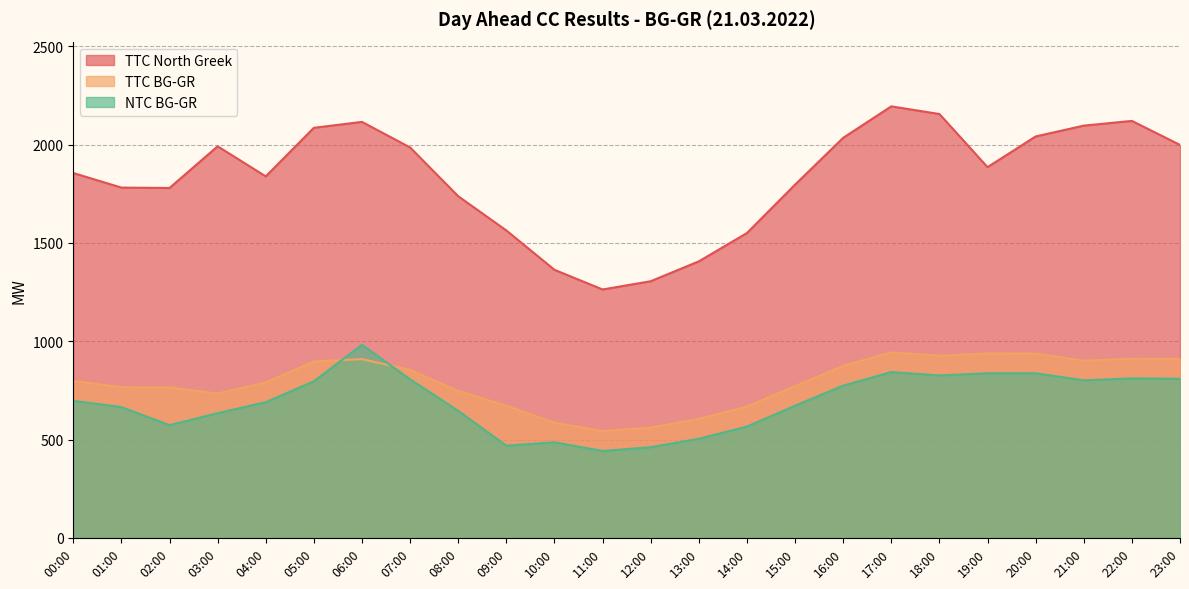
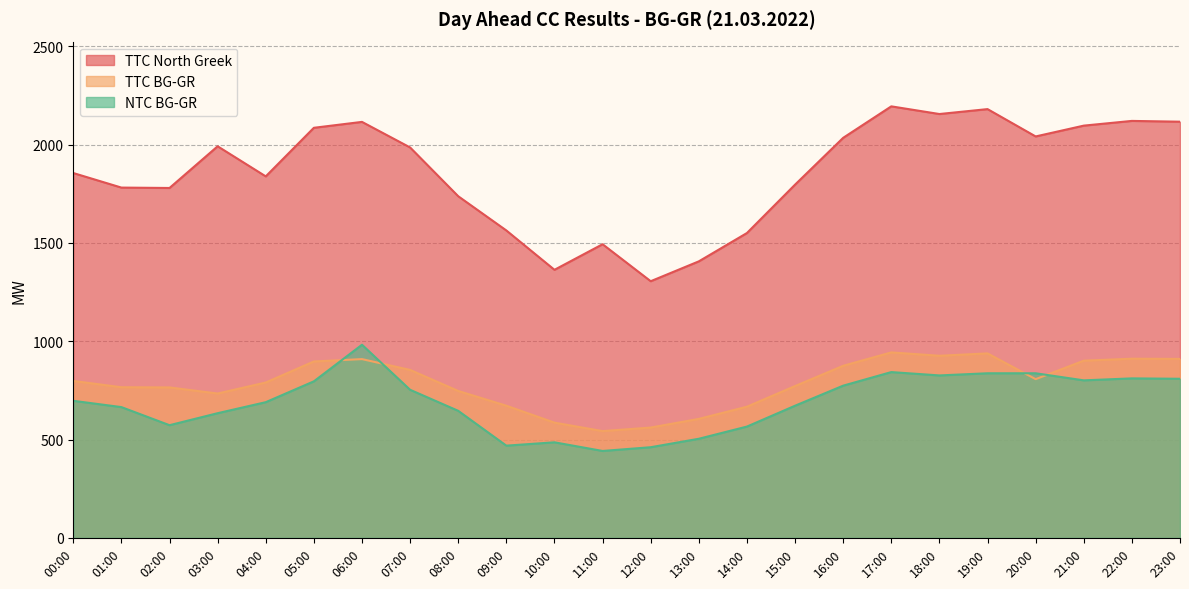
  {
    "TTC North Greek": {
      "00:00": 1860,
      "01:00": 1780,
      "02:00": 1780,
      "03:00": 1990,
      "04:00": 1840,
      "05:00": 2090,
      "06:00": 2120,
      "07:00": 1990,
      "08:00": 1740,
      "09:00": 1560,
      "10:00": 1360,
-     "11:00": 1260,
+     "11:00": 1490,
      "12:00": 1310,
      "13:00": 1410,
      "14:00": 1550,
      "15:00": 1800,
      "16:00": 2030,
      "17:00": 2190,
      "18:00": 2160,
-     "19:00": 1890,
+     "19:00": 2180,
      "20:00": 2040,
      "21:00": 2100,
      "22:00": 2120,
-     "23:00": 2000
+     "23:00": 2120
    },
    "TTC BG-GR": {
      "00:00": 800,
      "01:00": 770,
      "02:00": 770,
      "03:00": 730,
      "04:00": 790,
      "05:00": 900,
      "06:00": 910,
      "07:00": 850,
      "08:00": 750,
      "09:00": 670,
      "10:00": 590,
      "11:00": 540,
      "12:00": 560,
      "13:00": 610,
      "14:00": 670,
      "15:00": 770,
      "16:00": 880,
      "17:00": 940,
      "18:00": 930,
      "19:00": 940,
-     "20:00": 940,
+     "20:00": 810,
      "21:00": 900,
      "22:00": 910,
      "23:00": 910
    },
    "NTC BG-GR": {
      "00:00": 700,
      "01:00": 670,
      "02:00": 570,
      "03:00": 630,
      "04:00": 690,
      "05:00": 800,
      "06:00": 980,
-     "07:00": 810,
+     "07:00": 750,
      "08:00": 650,
      "09:00": 470,
      "10:00": 490,
      "11:00": 440,
      "12:00": 460,
      "13:00": 500,
      "14:00": 570,
      "15:00": 670,
      "16:00": 770,
      "17:00": 840,
      "18:00": 830,
      "19:00": 840,
      "20:00": 840,
      "21:00": 800,
      "22:00": 810,
      "23:00": 810
    }
  }
